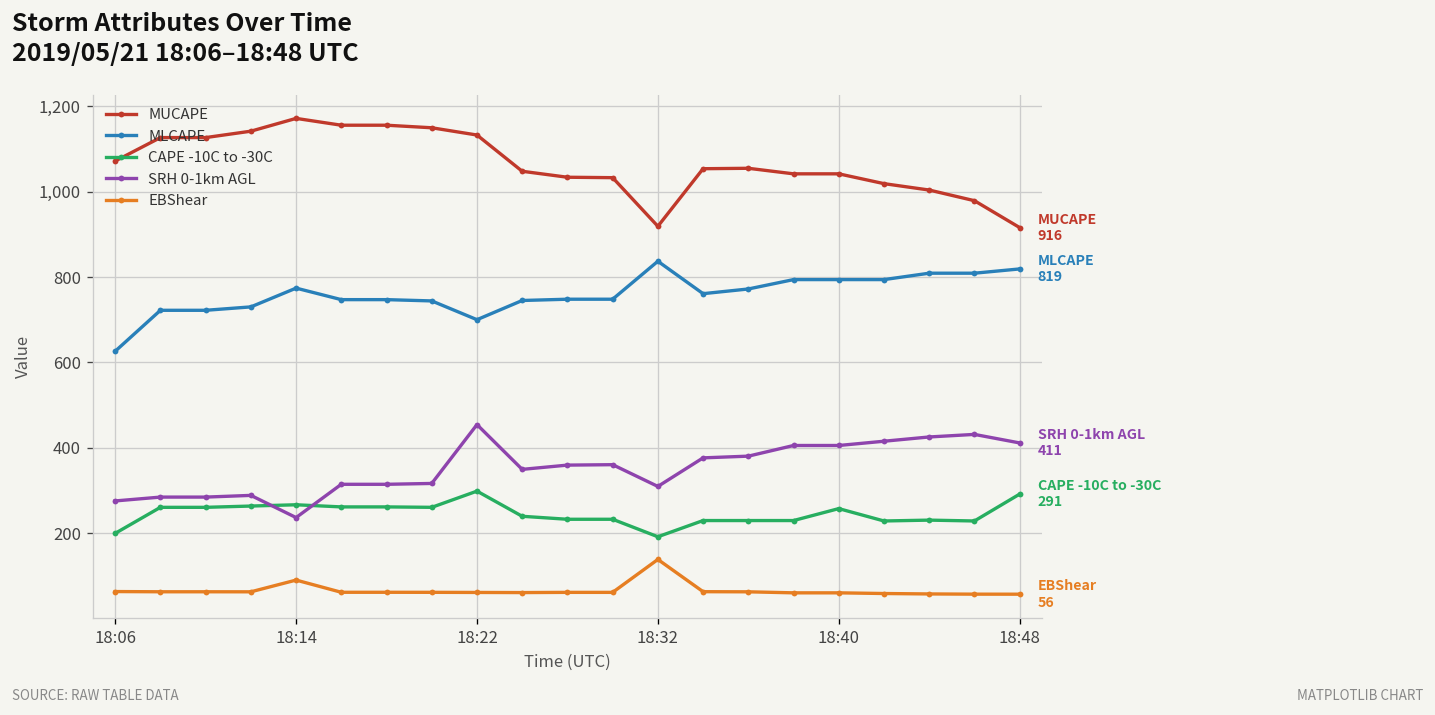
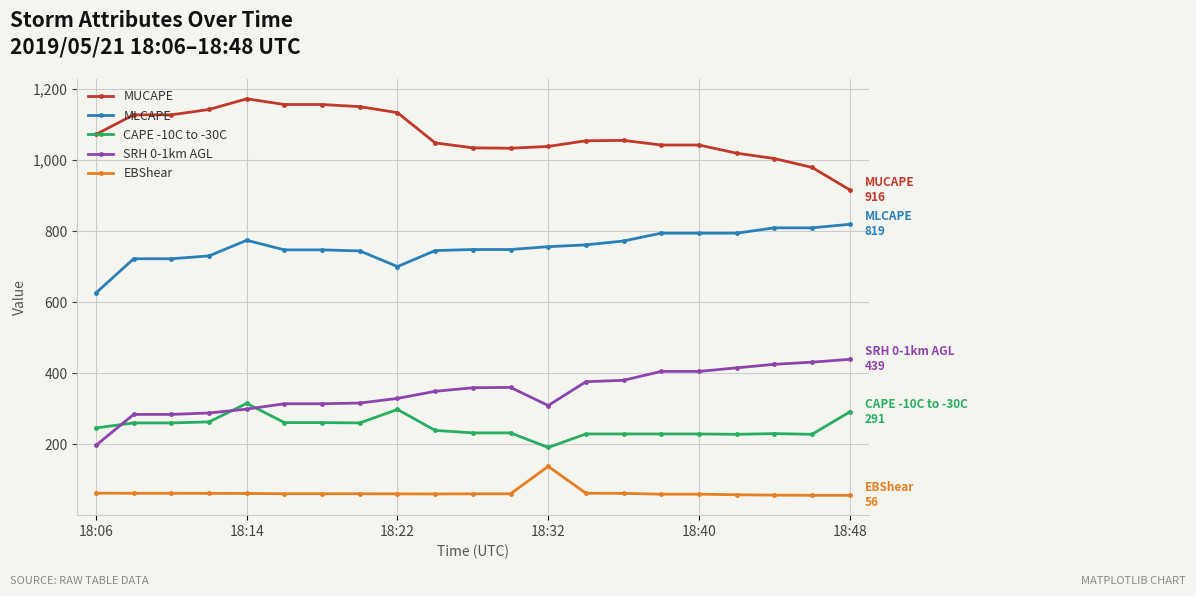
  {
    "MUCAPE": {
      "18:06": "1,070",
      "18:14": "1,170",
      "18:22": "1,130",
-     "18:32": "920",
+     "18:32": "1,040",
      "18:40": "1,040"
    },
    "MLCAPE": {
      "18:06": "630",
      "18:14": "770",
      "18:22": "700",
-     "18:32": "840",
+     "18:32": "760",
      "18:40": "790"
    },
    "CAPE -10C to -30C": {
-     "18:06": "200",
-     "18:14": "270",
+     "18:06": "250",
+     "18:14": "320",
      "18:22": "300",
      "18:32": "190",
-     "18:40": "260"
+     "18:40": "230"
    },
    "SRH 0-1km AGL": {
-     "18:06": "280",
-     "18:14": "240",
-     "18:22": "450",
-     "18:48": "411"
+     "18:06": "200",
+     "18:14": "300",
+     "18:22": "330",
+     "18:48": "439"
    },
    "EBShear": {
      "18:06": "60",
-     "18:14": "90",
+     "18:14": "60",
      "18:22": "60",
      "18:32": "140",
      "18:40": "60"
    }
  }
